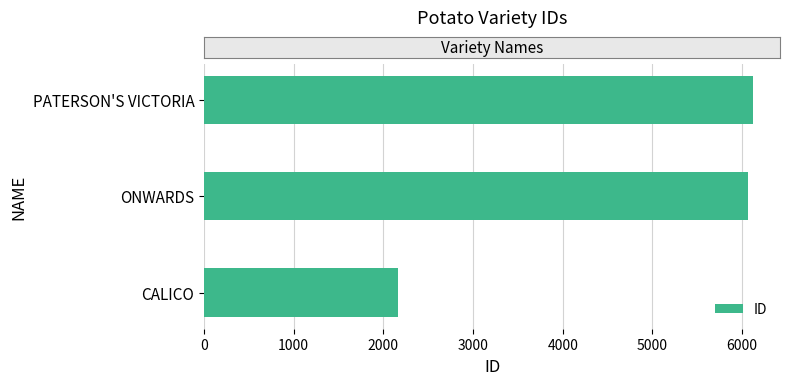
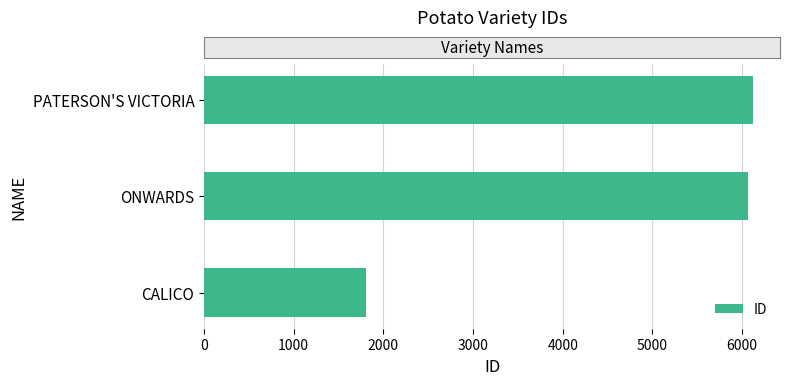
  {
    "PATERSON'S VICTORIA": 6100,
    "ONWARDS": 6100,
-   "CALICO": 2200
+   "CALICO": 1800
  }
